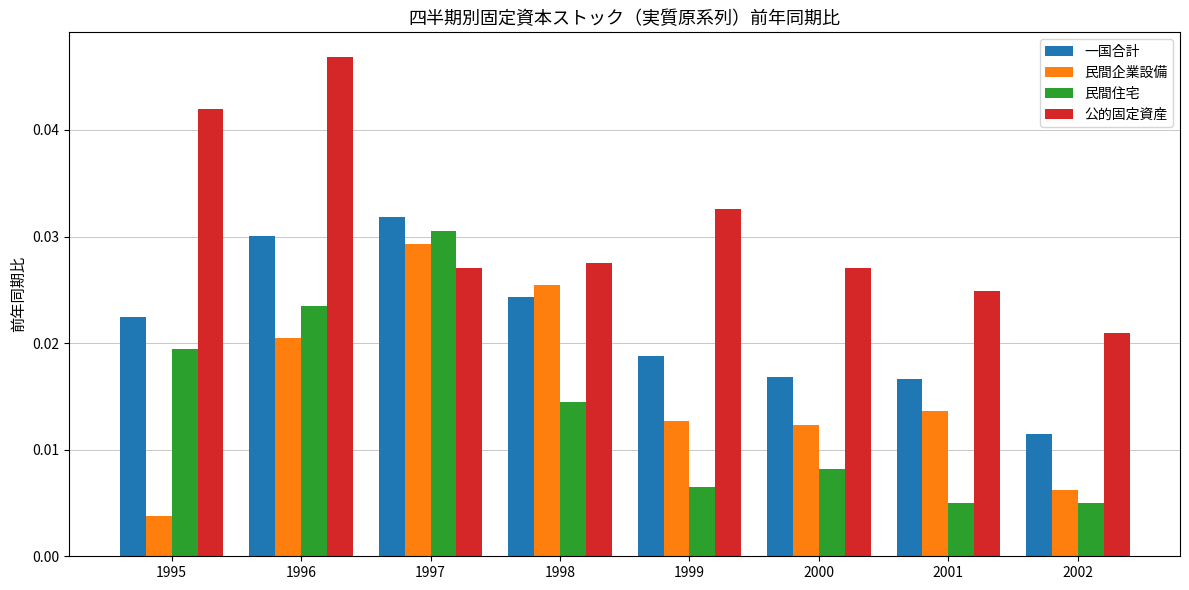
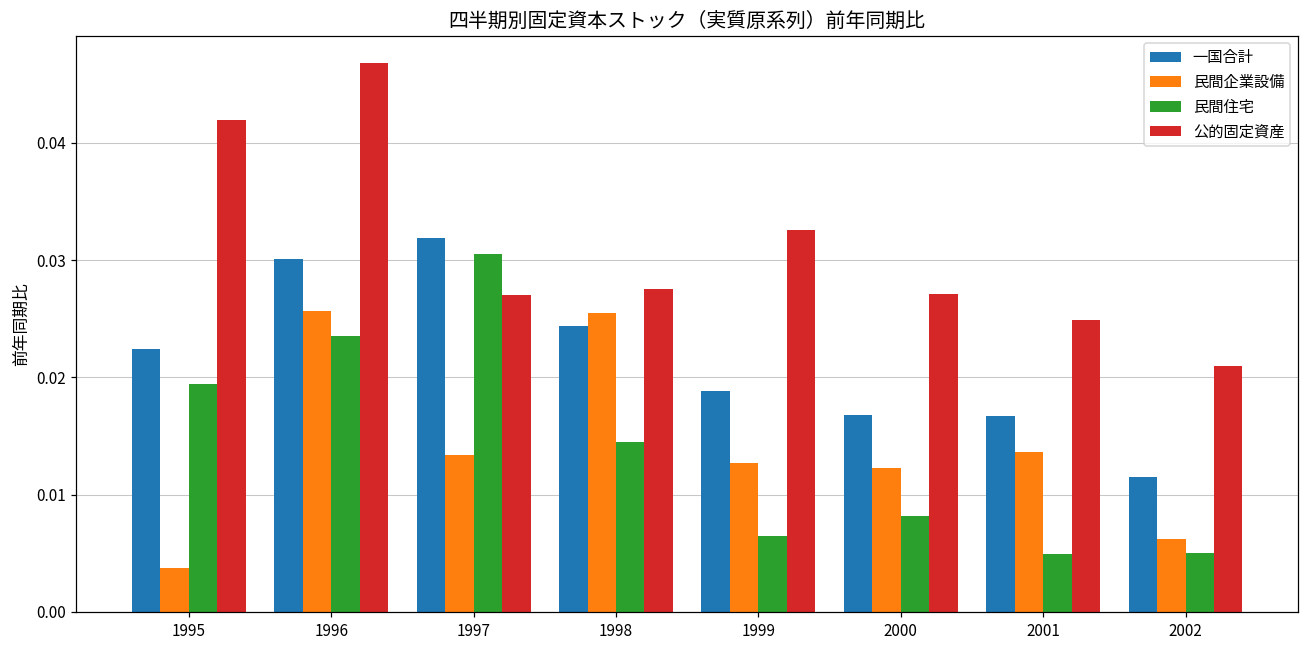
  {
    "一国合計": {
      "1995": 0.0224,
      "1996": 0.0301,
      "1997": 0.0319,
      "1998": 0.0244,
      "1999": 0.0188,
      "2000": 0.0168,
      "2001": 0.0167,
      "2002": 0.0115
    },
    "民間企業設備": {
      "1995": 0.0038,
-     "1996": 0.0205,
-     "1997": 0.0293,
+     "1996": 0.0256,
+     "1997": 0.0134,
      "1998": 0.0255,
      "1999": 0.0127,
      "2000": 0.0123,
      "2001": 0.0136,
      "2002": 0.0062
    },
    "民間住宅": {
      "1995": 0.0195,
      "1996": 0.0235,
      "1997": 0.0305,
      "1998": 0.0145,
      "1999": 0.0065,
      "2000": 0.0082,
      "2001": 0.0050,
      "2002": 0.0050
    },
    "公的固定資産": {
      "1995": 0.0419,
      "1996": 0.0468,
      "1997": 0.0271,
      "1998": 0.0275,
      "1999": 0.0325,
      "2000": 0.0271,
      "2001": 0.0249,
      "2002": 0.0210
    }
  }
